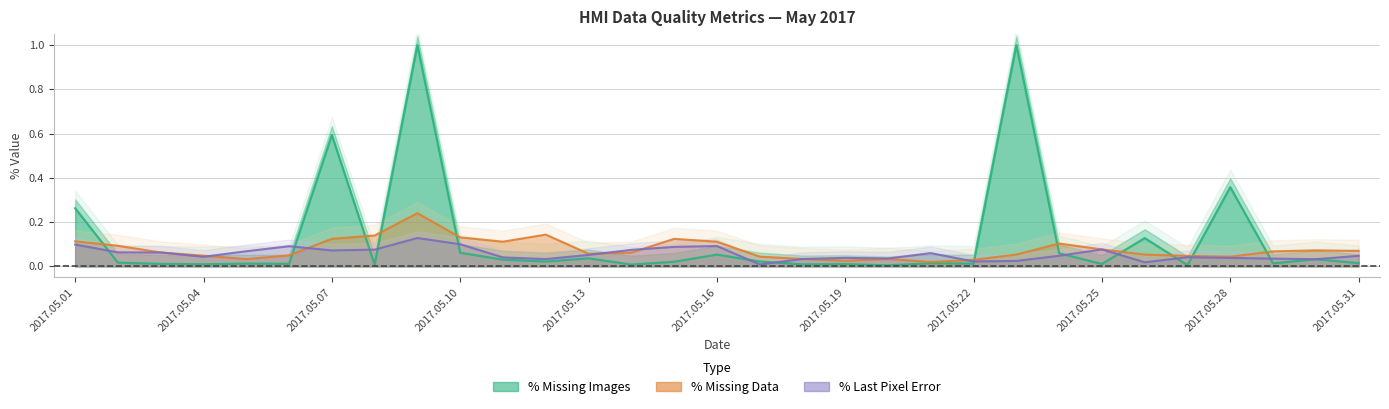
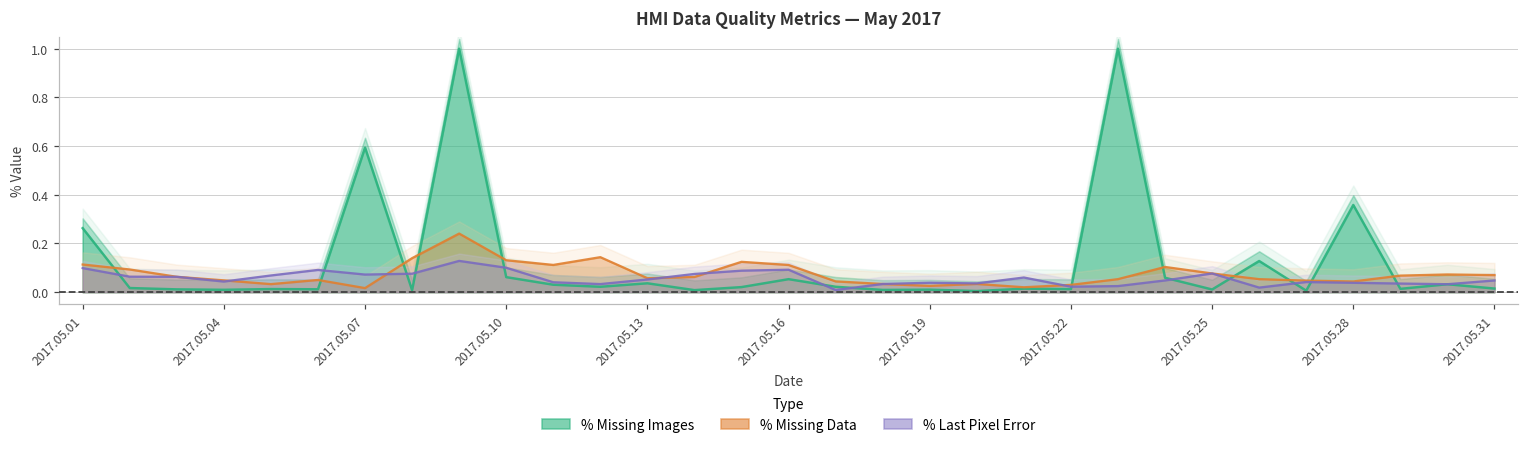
  {
    "% Missing Data": {
      "2017.05.01": 0.11,
-     "2017.05.07": 0.12,
+     "2017.05.07": 0.02,
      "2017.05.19": 0.03
    }
  }
